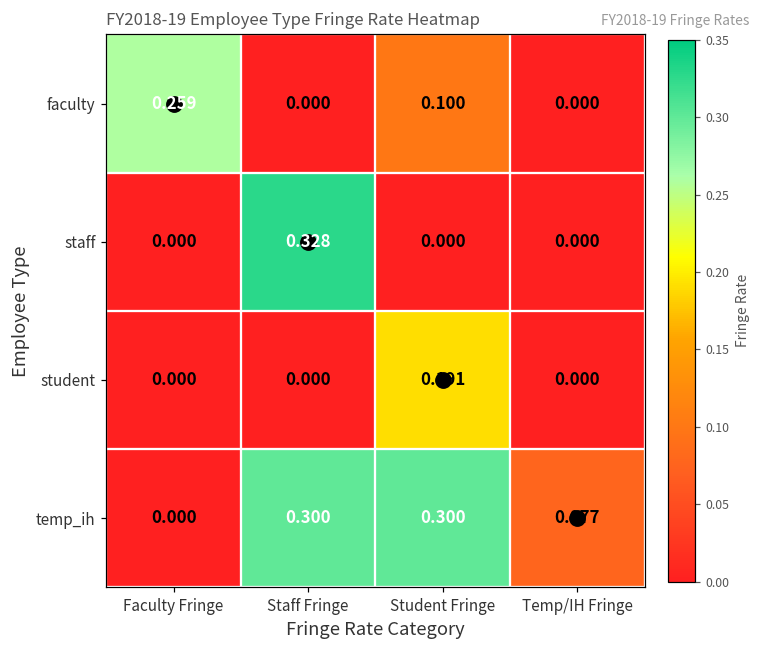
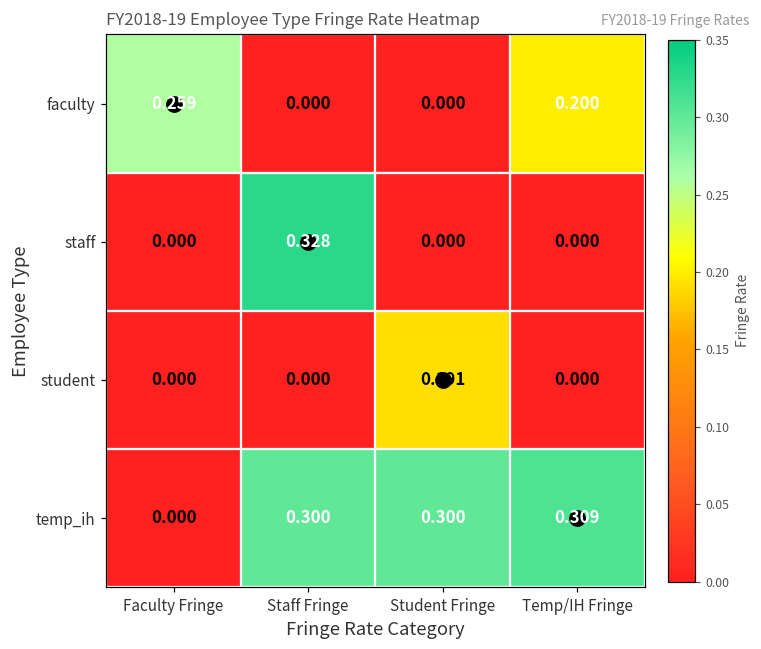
  {
    "faculty": {
      "Staff Fringe": 0.000,
-     "Student Fringe": 0.100,
-     "Temp/IH Fringe": 0.000
+     "Student Fringe": 0.000,
+     "Temp/IH Fringe": 0.200
    },
    "staff": {
      "Faculty Fringe": 0.000,
      "Student Fringe": 0.000,
      "Temp/IH Fringe": 0.000
    },
    "student": {
      "Faculty Fringe": 0.000,
      "Staff Fringe": 0.000,
      "Temp/IH Fringe": 0.000
    },
    "temp_ih": {
      "Faculty Fringe": 0.000,
      "Staff Fringe": 0.300,
      "Student Fringe": 0.300,
-     "Temp/IH Fringe": 0.077
+     "Temp/IH Fringe": 0.309
    }
  }
